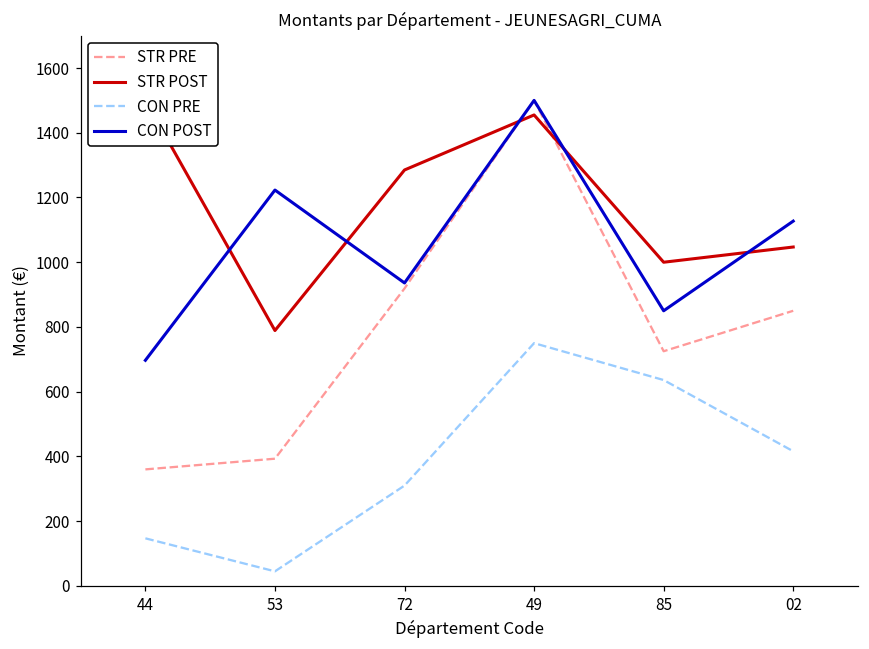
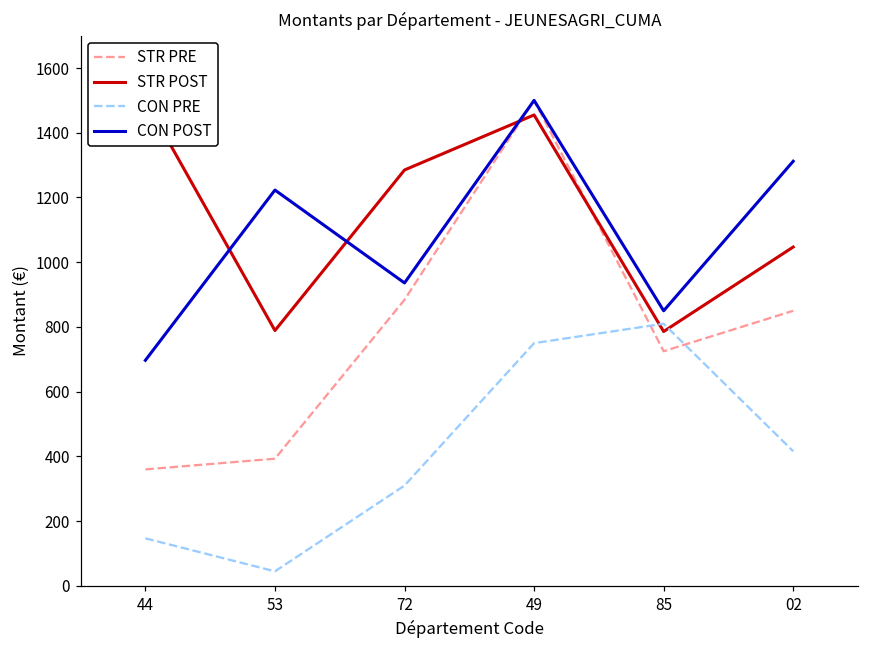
  {
    "STR PRE": {
      "44": 360,
      "53": 390,
-     "72": 920,
+     "72": 880,
      "85": 730,
      "02": 850
    },
    "STR POST": {
      "53": 790,
      "72": 1290,
      "49": 1460,
-     "85": 1000,
+     "85": 790,
      "02": 1050
    },
    "CON PRE": {
      "44": 150,
      "53": 50,
      "72": 310,
      "49": 750,
-     "85": 640,
+     "85": 810,
      "02": 420
    },
    "CON POST": {
      "44": 700,
      "53": 1220,
      "72": 940,
      "85": 850,
-     "02": 1130
+     "02": 1310
    }
  }
